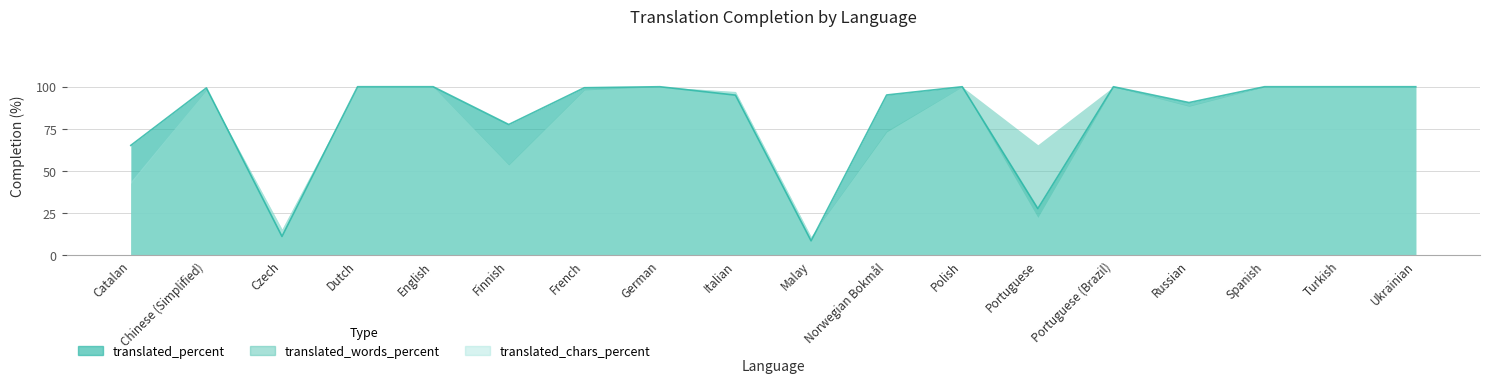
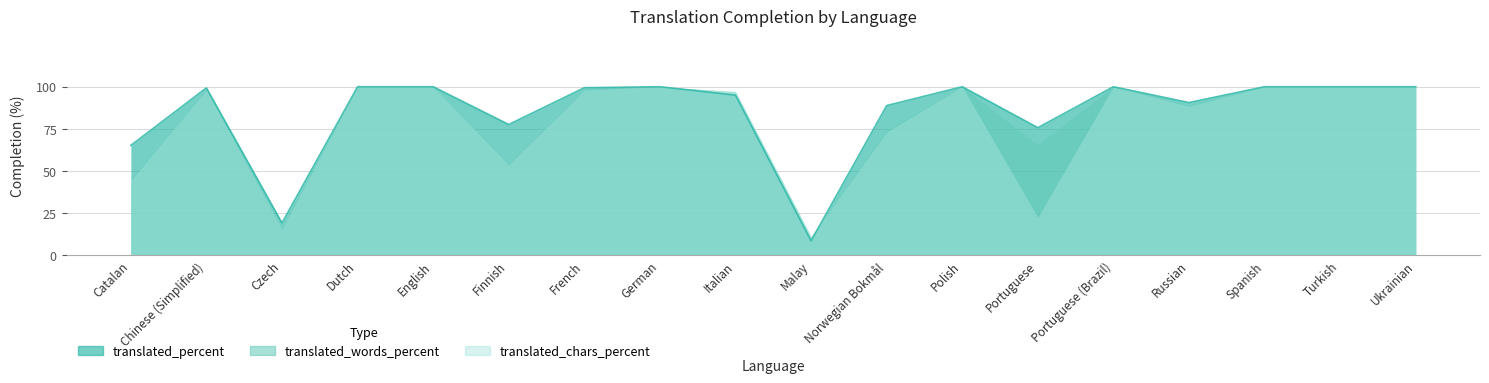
  {
    "translated_percent": {
      "Catalan": 65,
-     "Czech": 11,
+     "Czech": 19,
      "Finnish": 78,
      "Italian": 95,
      "Malay": 9,
-     "Norwegian Bokmål": 95,
-     "Portuguese": 28,
+     "Norwegian Bokmål": 89,
+     "Portuguese": 76,
      "Russian": 91
    },
    "translated_words_percent": {
      "Portuguese": 66
    },
    "translated_chars_percent": {
      "Portuguese": 23
    }
  }
